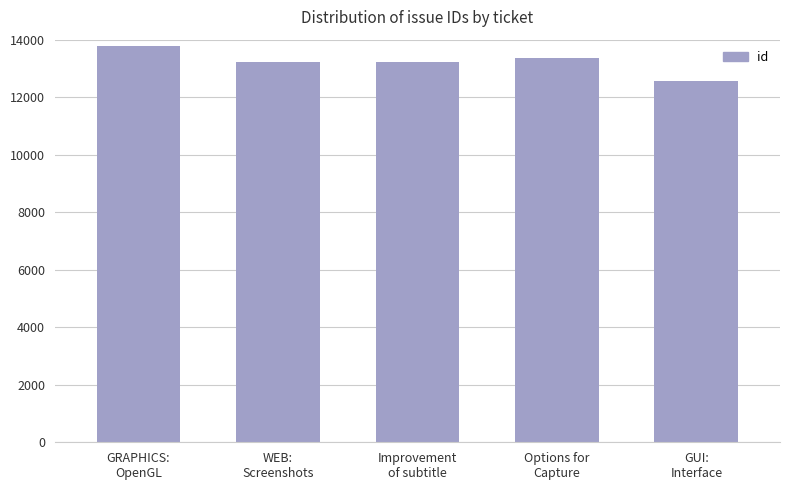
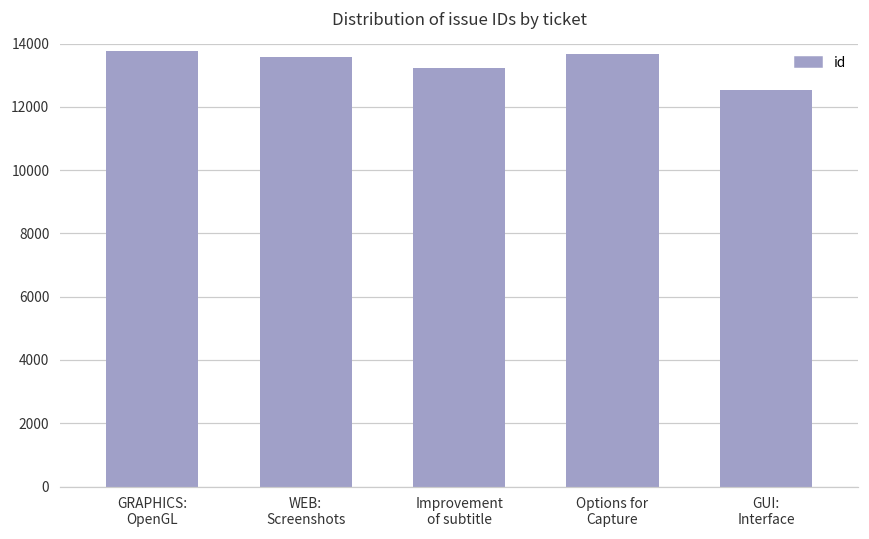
  {
    "GRAPHICS: OpenGL": 13800,
-   "WEB: Screenshots": 13200,
+   "WEB: Screenshots": 13600,
    "Improvement of subtitle": 13200,
-   "Options for Capture": 13400,
+   "Options for Capture": 13700,
    "GUI: Interface": 12500
  }
